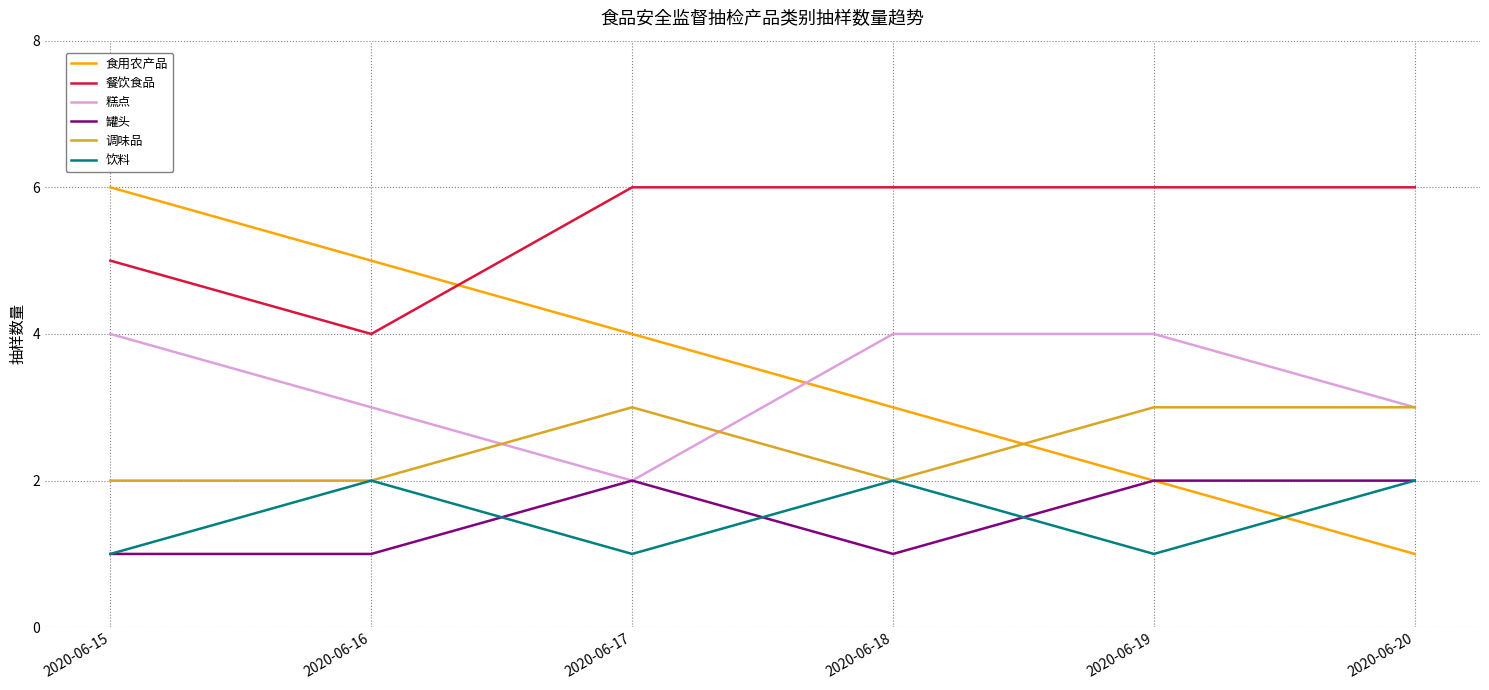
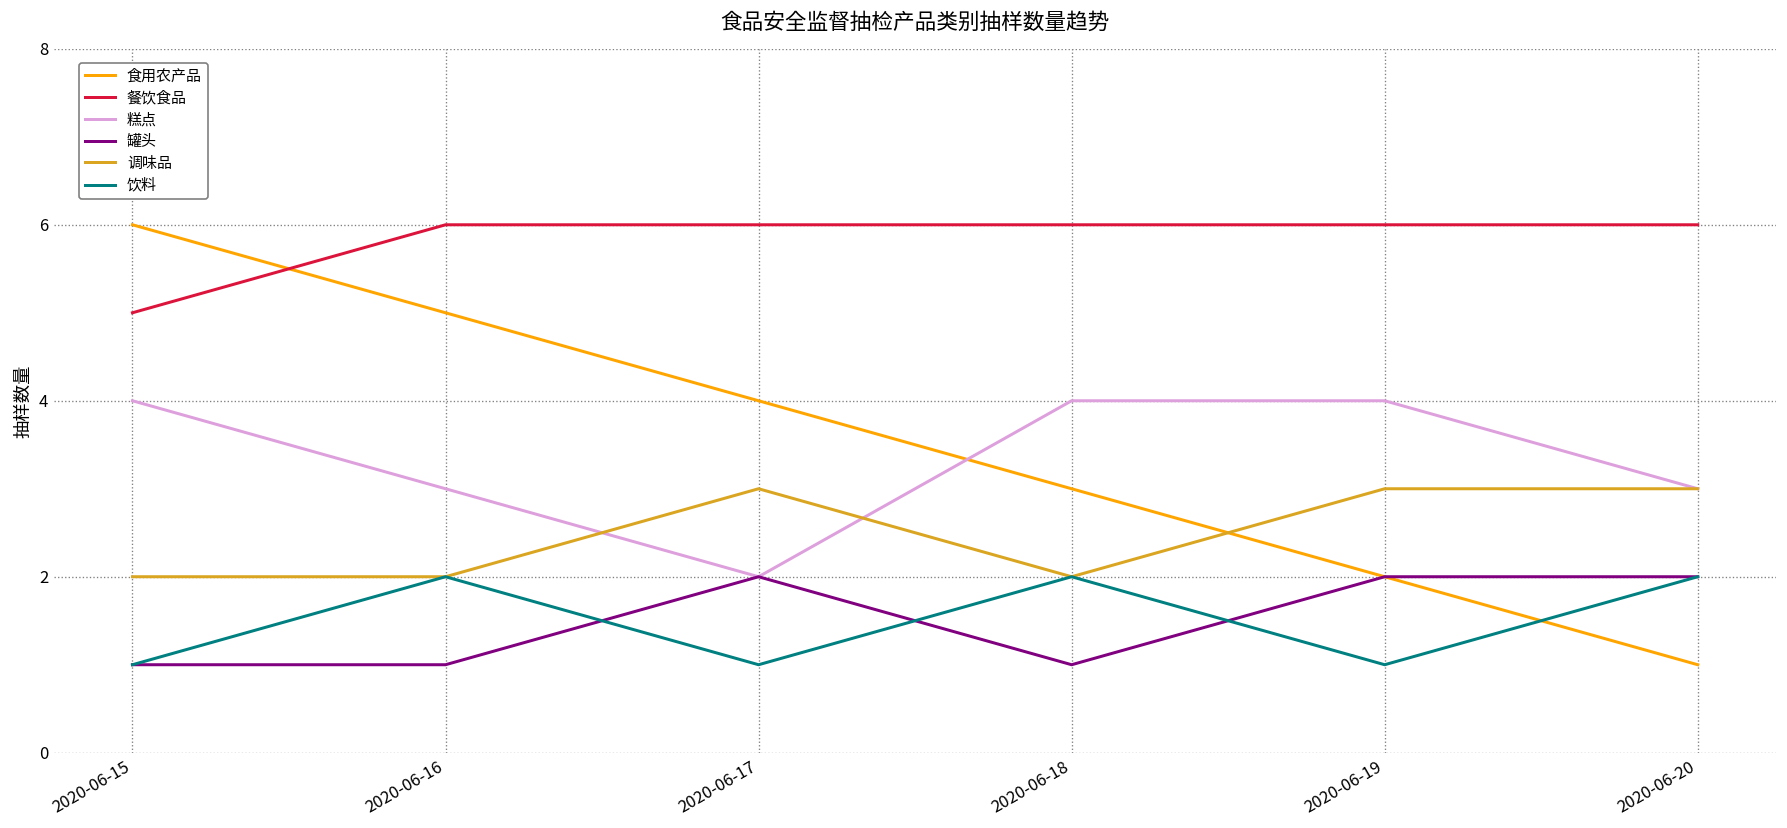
  {
    "餐饮食品": {
      "2020-06-15": 5,
-     "2020-06-16": 4,
+     "2020-06-16": 6,
      "2020-06-17": 6,
      "2020-06-18": 6,
      "2020-06-19": 6,
      "2020-06-20": 6
    },
    "糕点": {
      "2020-06-15": 4,
      "2020-06-16": 3,
      "2020-06-18": 4,
      "2020-06-19": 4
    },
    "罐头": {
      "2020-06-16": 1,
      "2020-06-18": 1
    },
    "饮料": {
      "2020-06-17": 1,
      "2020-06-19": 1
    }
  }
